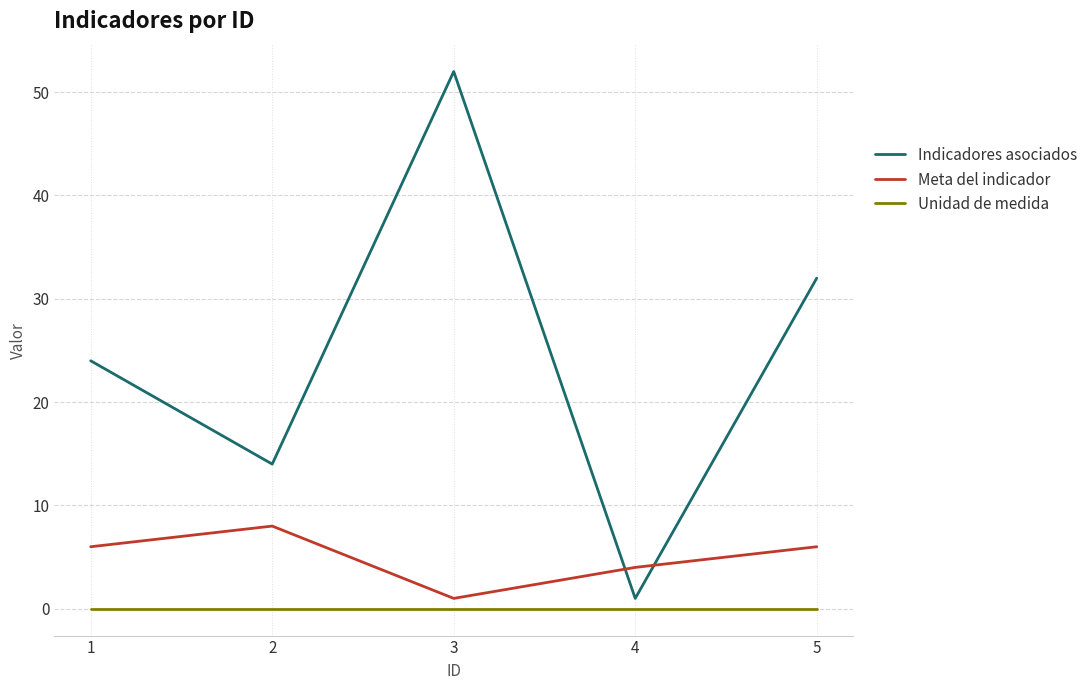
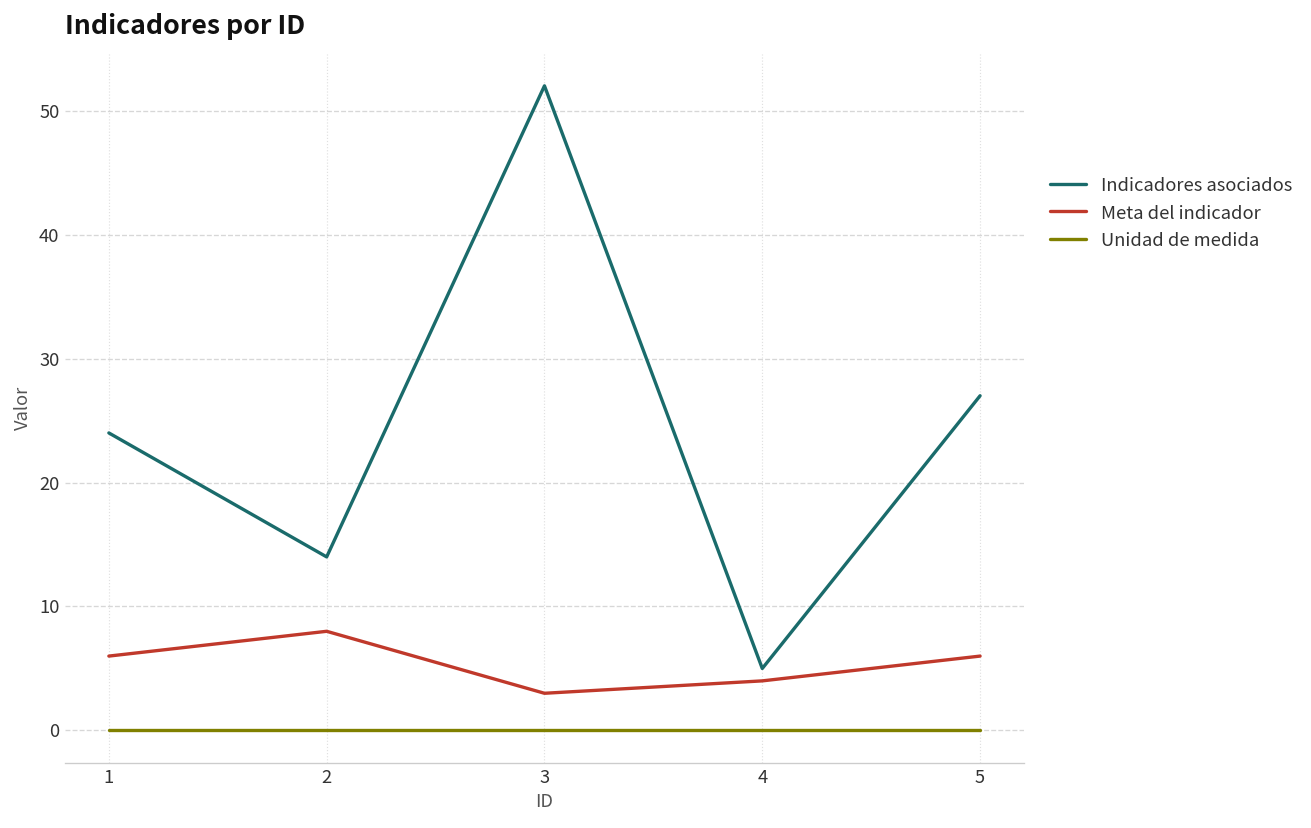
  {
    "Indicadores asociados": {
      "1": 24,
      "2": 14,
      "3": 52,
-     "4": 1,
-     "5": 32
+     "4": 5,
+     "5": 27
    },
    "Meta del indicador": {
      "1": 6,
      "2": 8,
-     "3": 1,
+     "3": 3,
      "4": 4,
      "5": 6
    },
    "Unidad de medida": {
      "1": 0,
      "2": 0,
      "3": 0,
      "4": 0,
      "5": 0
    }
  }
